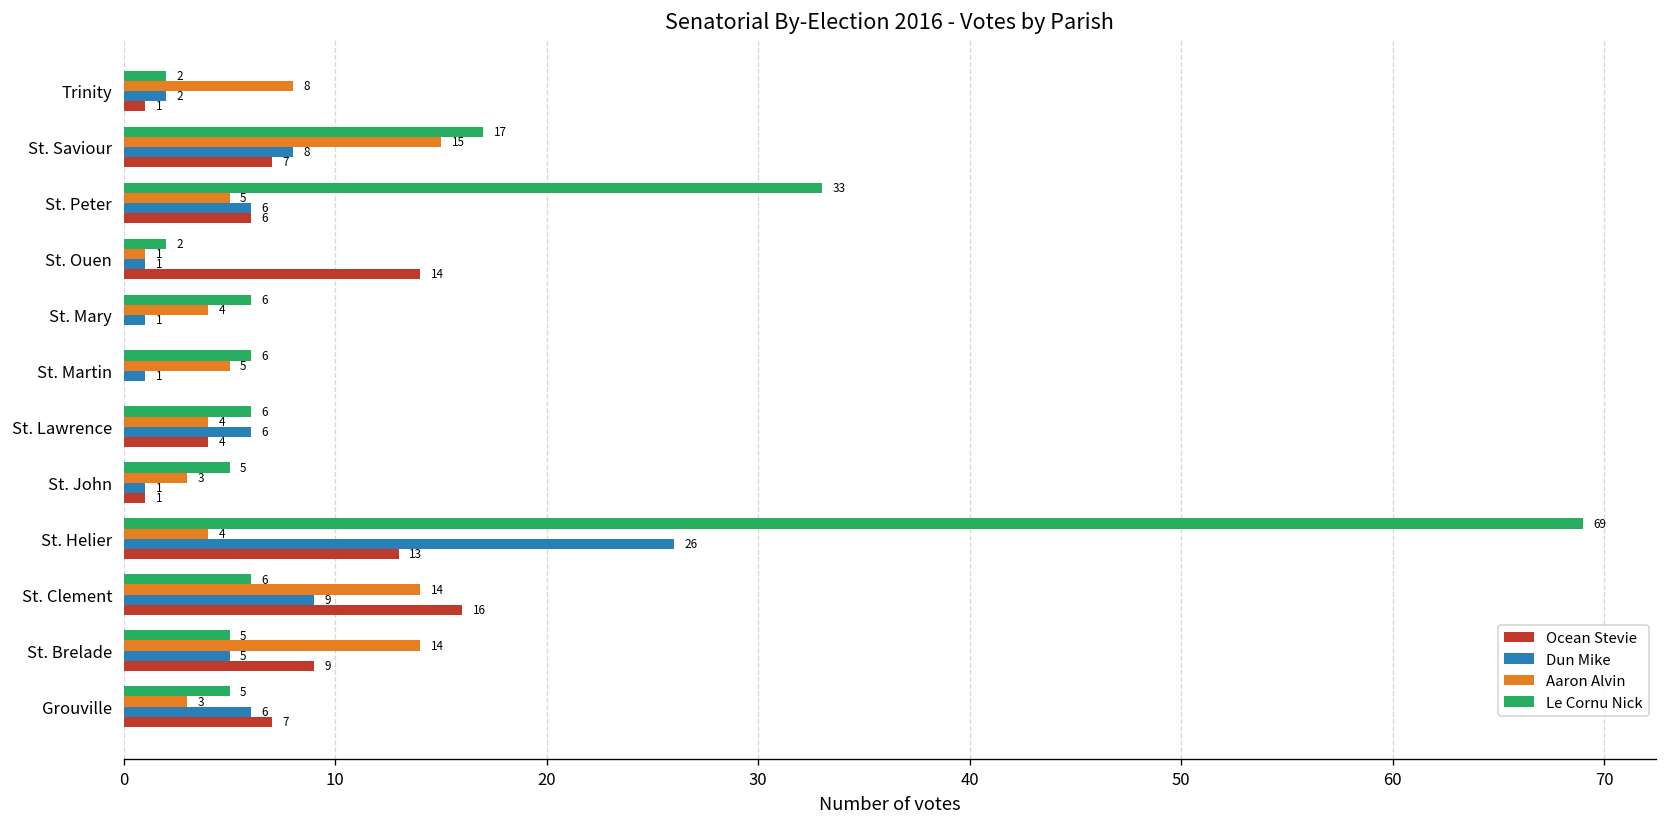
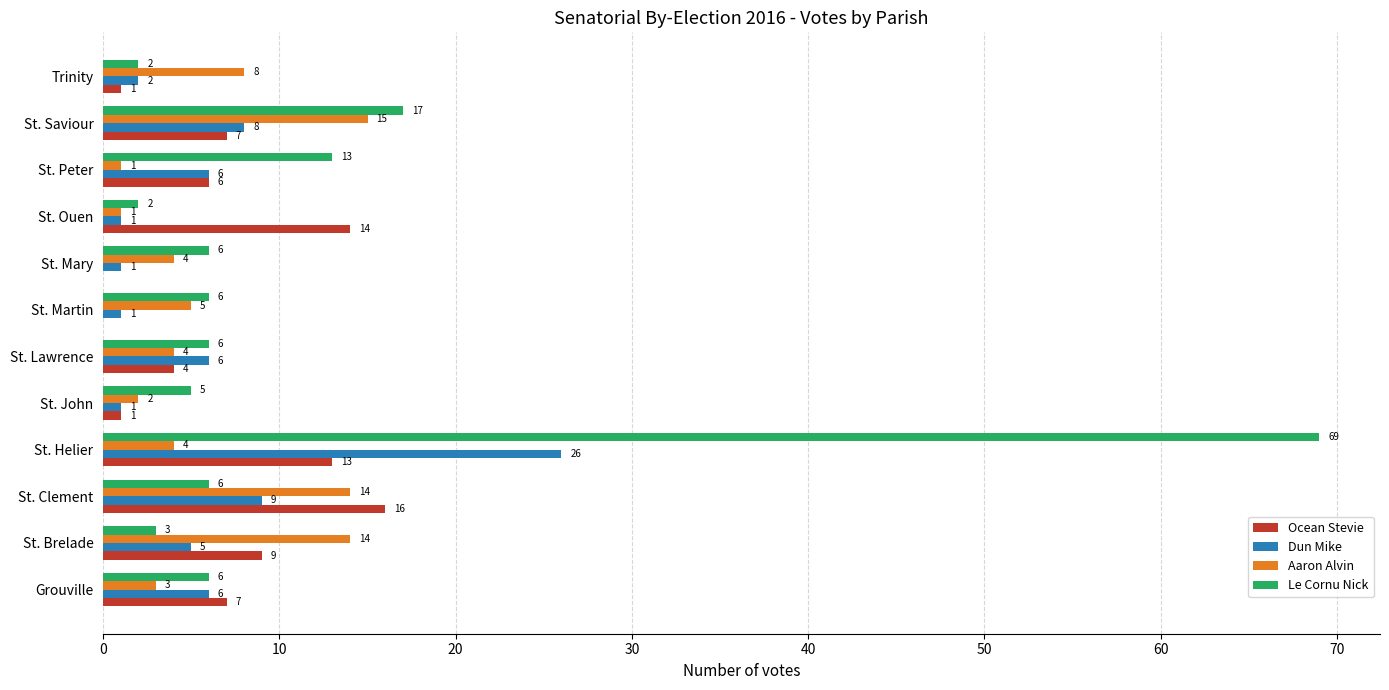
  {
    "Ocean Stevie": {
      "Trinity": 1,
      "St. Saviour": 7,
      "St. Ouen": 14,
      "St. Lawrence": 4,
      "St. Helier": 13,
      "St. Clement": 16,
      "St. Brelade": 9,
      "Grouville": 7
    },
    "Dun Mike": {
      "Trinity": 2,
      "St. Saviour": 8,
      "St. Mary": 1,
      "St. Martin": 1,
      "St. Lawrence": 6,
      "St. Helier": 26,
      "St. Clement": 9,
      "St. Brelade": 5,
      "Grouville": 6
    },
    "Aaron Alvin": {
      "Trinity": 8,
      "St. Saviour": 15,
-     "St. Peter": 5,
+     "St. Peter": 1,
      "St. Mary": 4,
      "St. Martin": 5,
      "St. Lawrence": 4,
-     "St. John": 3,
+     "St. John": 2,
      "St. Helier": 4,
      "St. Clement": 14,
      "St. Brelade": 14,
      "Grouville": 3
    },
    "Le Cornu Nick": {
      "Trinity": 2,
      "St. Saviour": 17,
-     "St. Peter": 33,
+     "St. Peter": 13,
      "St. Ouen": 2,
      "St. Mary": 6,
      "St. Martin": 6,
      "St. Lawrence": 6,
      "St. John": 5,
      "St. Helier": 69,
      "St. Clement": 6,
-     "St. Brelade": 5,
-     "Grouville": 5
+     "St. Brelade": 3,
+     "Grouville": 6
    }
  }
